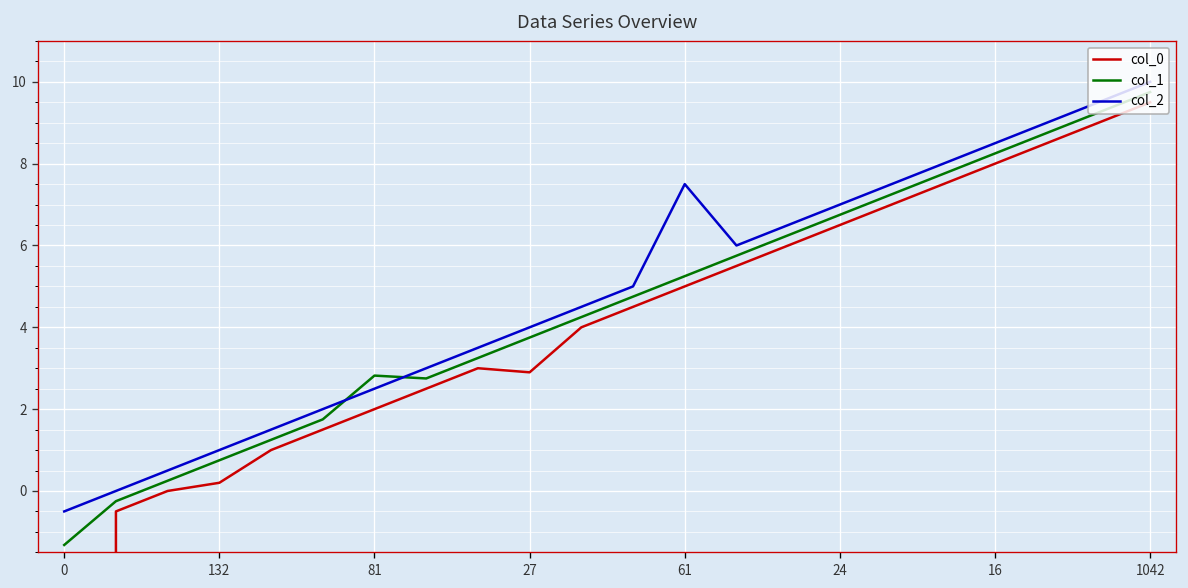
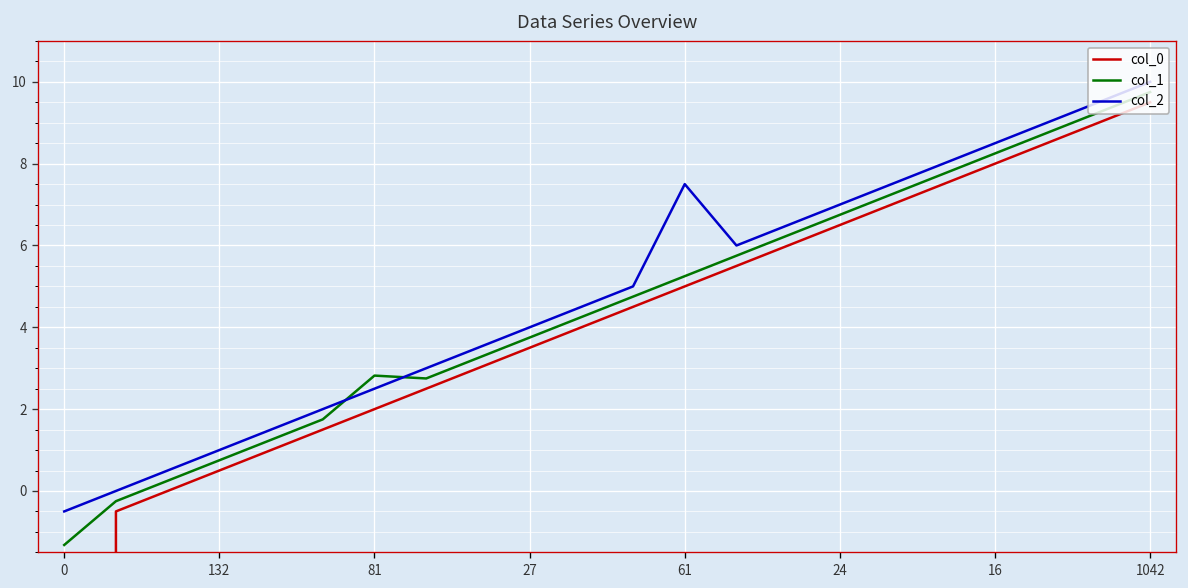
  {
    "col_0": {
-     "132": 0.2,
+     "132": 0.5,
      "81": 2.0,
-     "27": 2.9,
+     "27": 3.5,
      "61": 5.0,
      "24": 6.5
    },
    "col_1": {
      "0": -1.3,
      "132": 0.8,
      "81": 2.8,
      "27": 3.8,
      "61": 5.3,
      "24": 6.8
    },
    "col_2": {
      "0": -0.5,
      "132": 1.0,
      "81": 2.5,
      "27": 4.0,
      "61": 7.5,
      "24": 7.0
    }
  }
